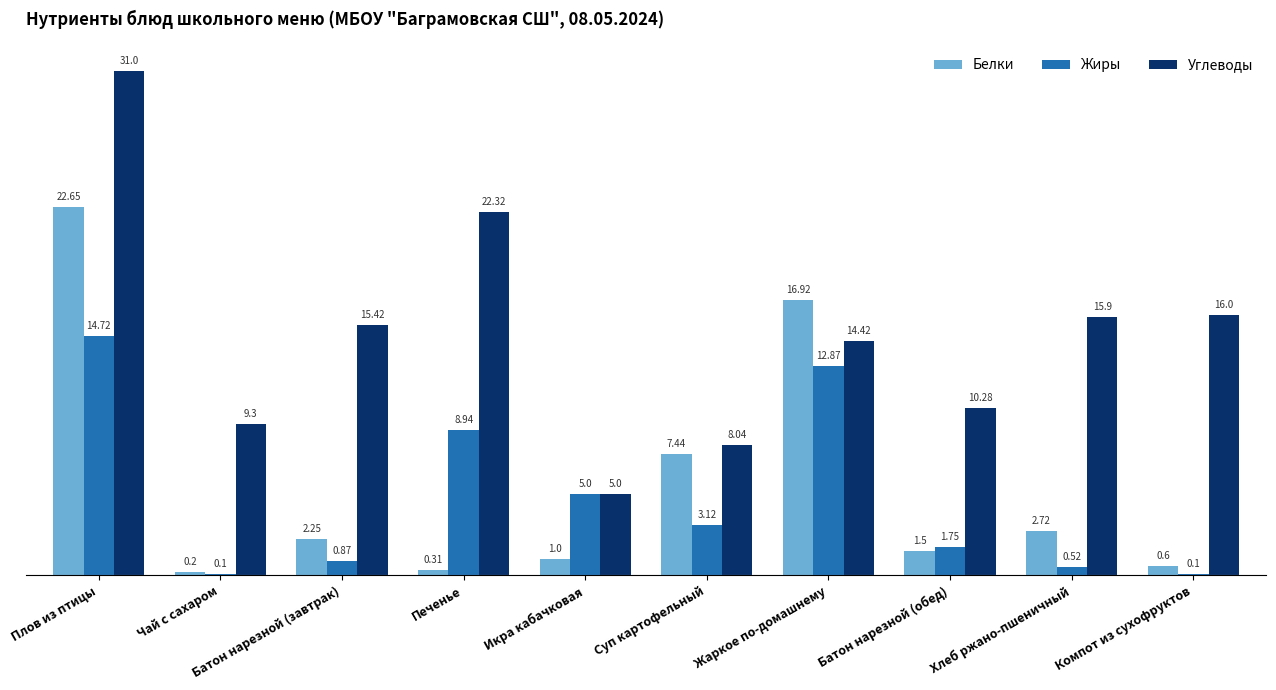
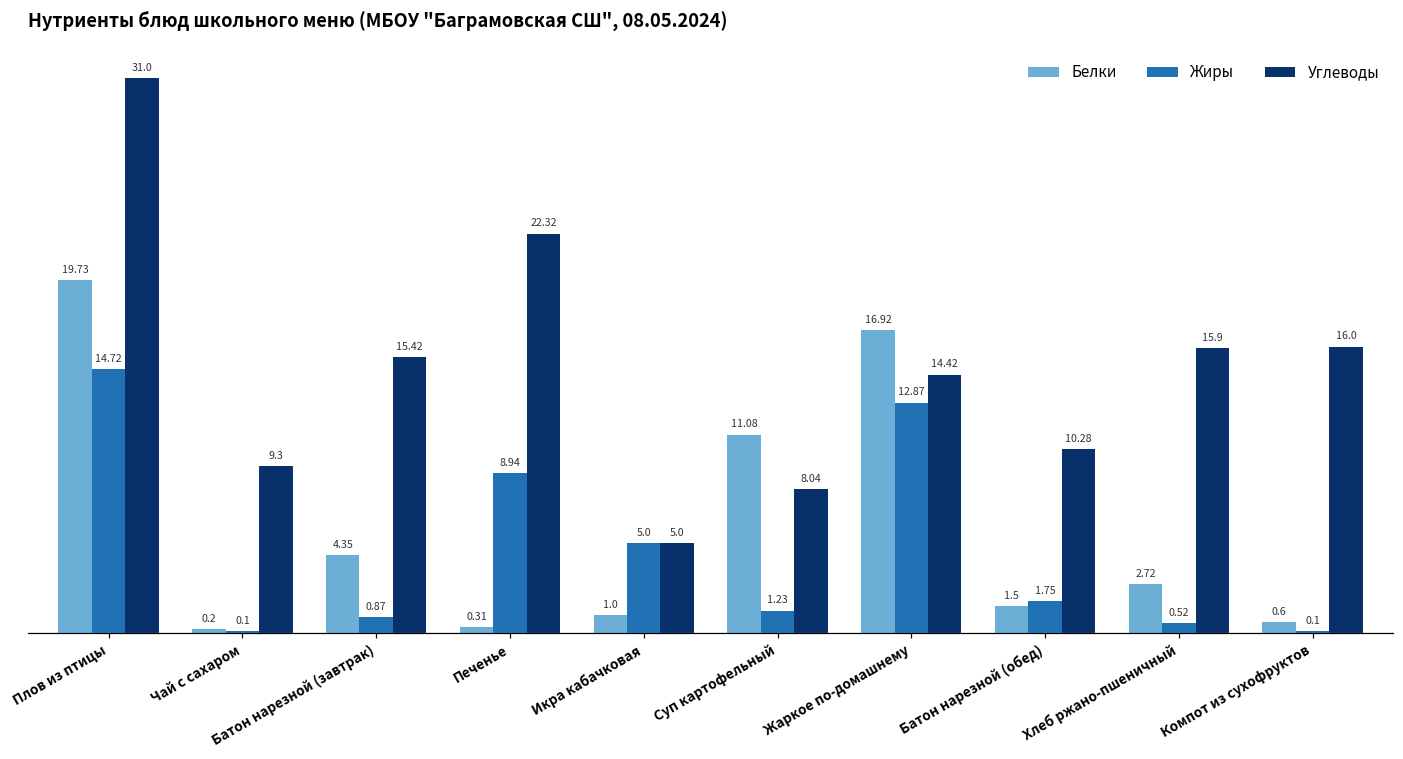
  {
    "Белки": {
-     "Плов из птицы": 22.65,
+     "Плов из птицы": 19.73,
      "Чай с сахаром": 0.2,
-     "Батон нарезной (завтрак)": 2.25,
+     "Батон нарезной (завтрак)": 4.35,
      "Печенье": 0.31,
      "Икра кабачковая": 1.0,
-     "Суп картофельный": 7.44,
+     "Суп картофельный": 11.08,
      "Жаркое по-домашнему": 16.92,
      "Батон нарезной (обед)": 1.5,
      "Хлеб ржано-пшеничный": 2.72,
      "Компот из сухофруктов": 0.6
    },
    "Жиры": {
      "Плов из птицы": 14.72,
      "Чай с сахаром": 0.1,
      "Батон нарезной (завтрак)": 0.87,
      "Печенье": 8.94,
      "Икра кабачковая": 5.0,
-     "Суп картофельный": 3.12,
+     "Суп картофельный": 1.23,
      "Жаркое по-домашнему": 12.87,
      "Батон нарезной (обед)": 1.75,
      "Хлеб ржано-пшеничный": 0.52,
      "Компот из сухофруктов": 0.1
    },
    "Углеводы": {
      "Плов из птицы": 31.0,
      "Чай с сахаром": 9.3,
      "Батон нарезной (завтрак)": 15.42,
      "Печенье": 22.32,
      "Икра кабачковая": 5.0,
      "Суп картофельный": 8.04,
      "Жаркое по-домашнему": 14.42,
      "Батон нарезной (обед)": 10.28,
      "Хлеб ржано-пшеничный": 15.9,
      "Компот из сухофруктов": 16.0
    }
  }
